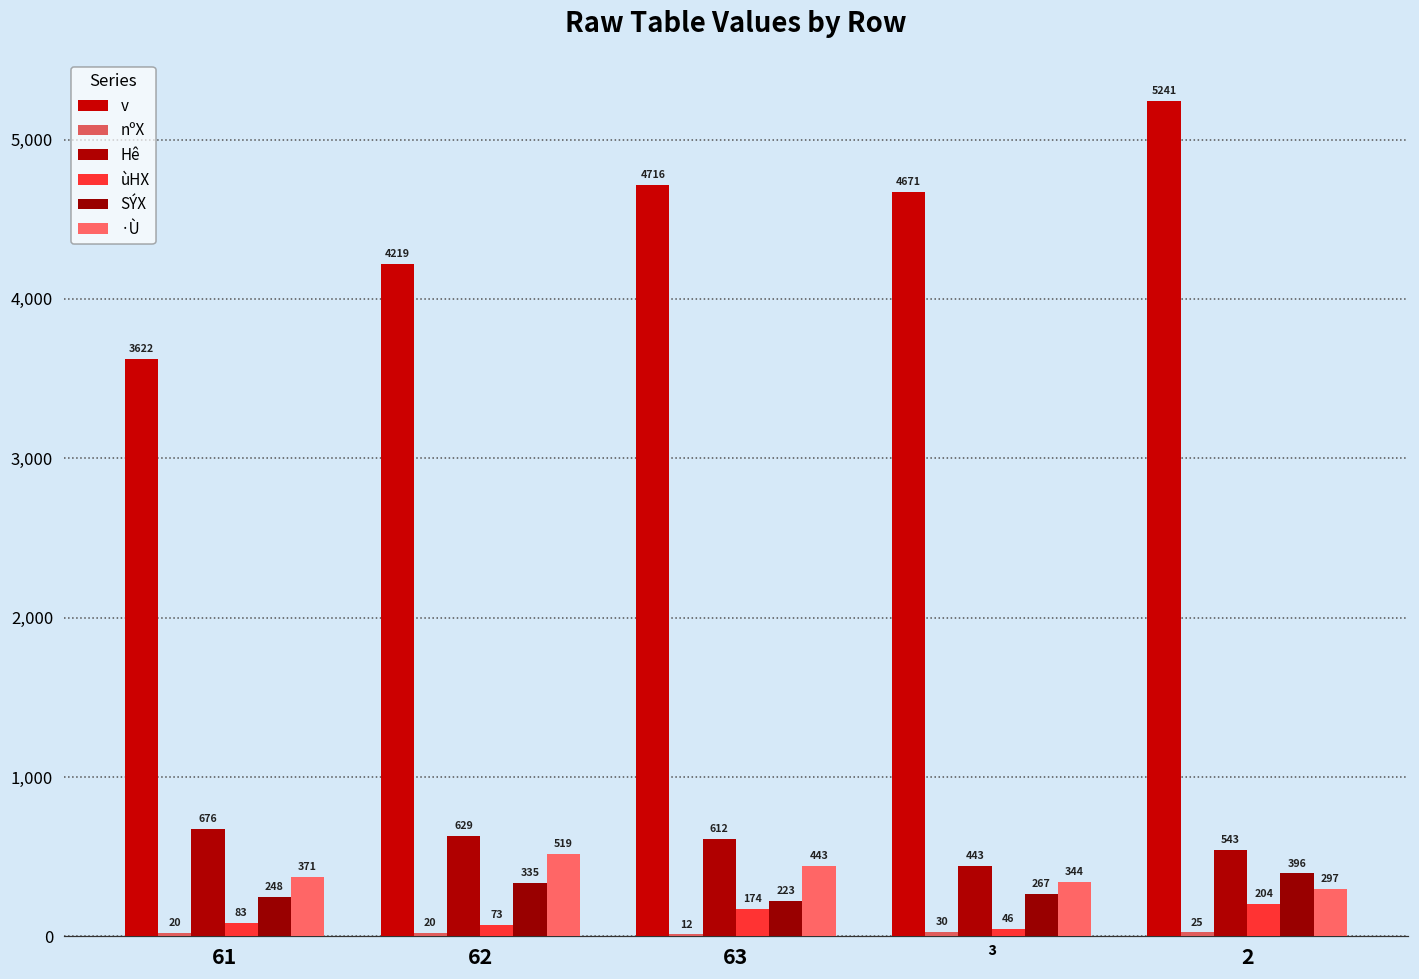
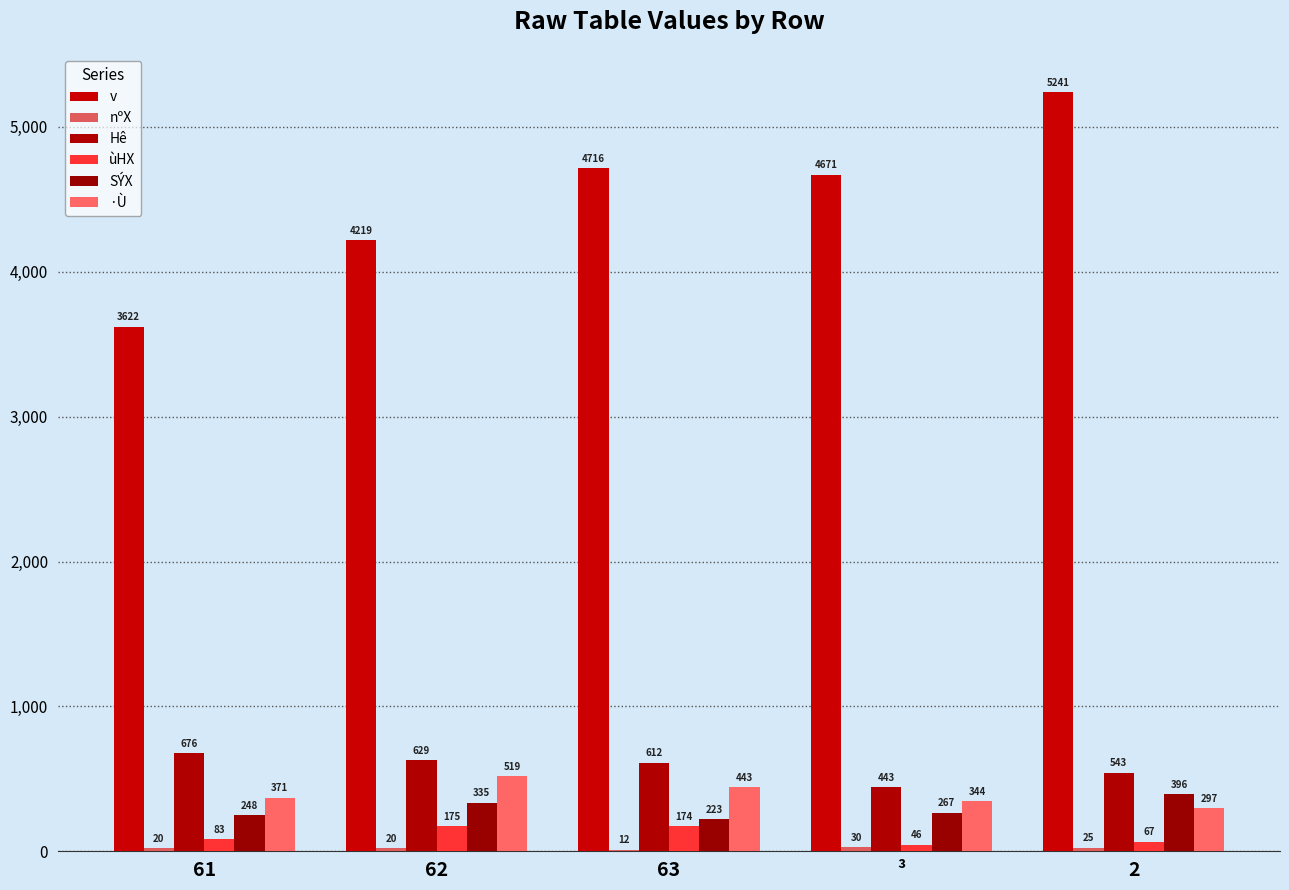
  {
    "ùHX": {
      "61": 83,
-     "62": 73,
+     "62": 175,
      "63": 174,
      "³": 46,
-     "2": 204
+     "2": 67
    }
  }
